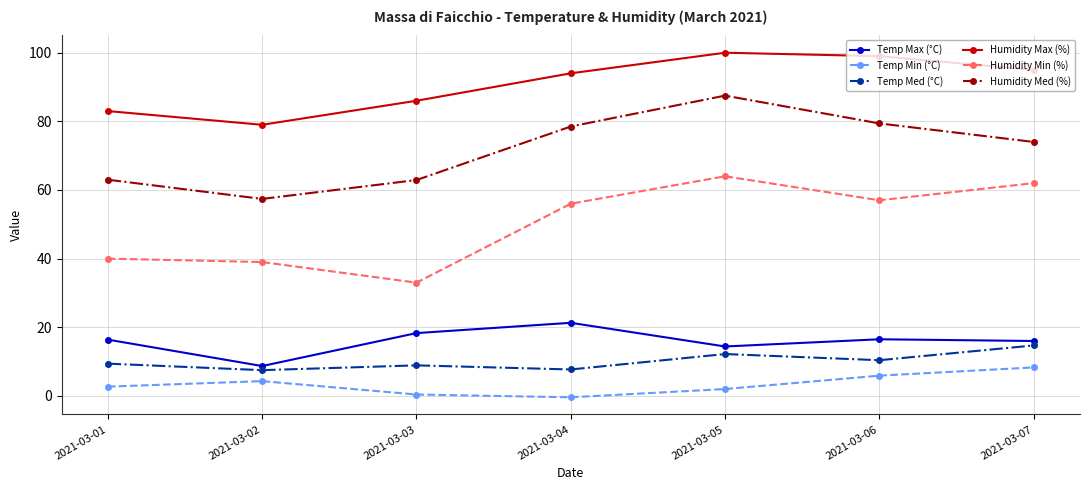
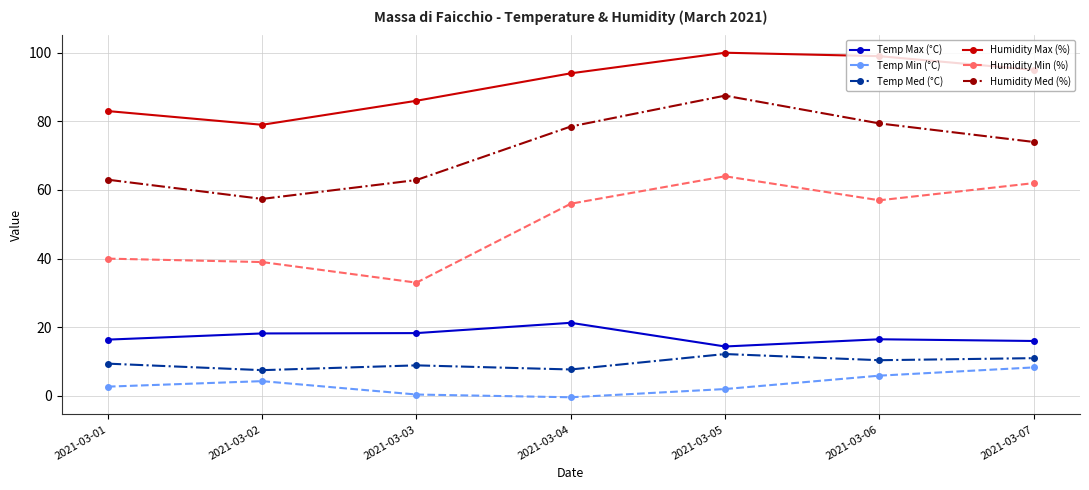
  {
    "Temp Max (°C)": {
      "2021-03-01": 16,
-     "2021-03-02": 9,
+     "2021-03-02": 18,
      "2021-03-03": 18,
      "2021-03-04": 21,
      "2021-03-05": 14,
      "2021-03-06": 17,
      "2021-03-07": 16
    },
    "Temp Min (°C)": {
      "2021-03-01": 3,
      "2021-03-02": 4,
      "2021-03-03": 0,
      "2021-03-04": 0,
      "2021-03-05": 2,
      "2021-03-06": 6,
      "2021-03-07": 8
    },
    "Temp Med (°C)": {
      "2021-03-01": 9,
      "2021-03-02": 8,
      "2021-03-03": 9,
      "2021-03-04": 8,
      "2021-03-05": 12,
      "2021-03-06": 10,
-     "2021-03-07": 15
+     "2021-03-07": 11
    },
    "Humidity Min (%)": {
      "2021-03-01": 40,
      "2021-03-02": 39,
      "2021-03-03": 33,
      "2021-03-04": 56,
      "2021-03-05": 64,
      "2021-03-06": 57,
      "2021-03-07": 62
    }
  }
